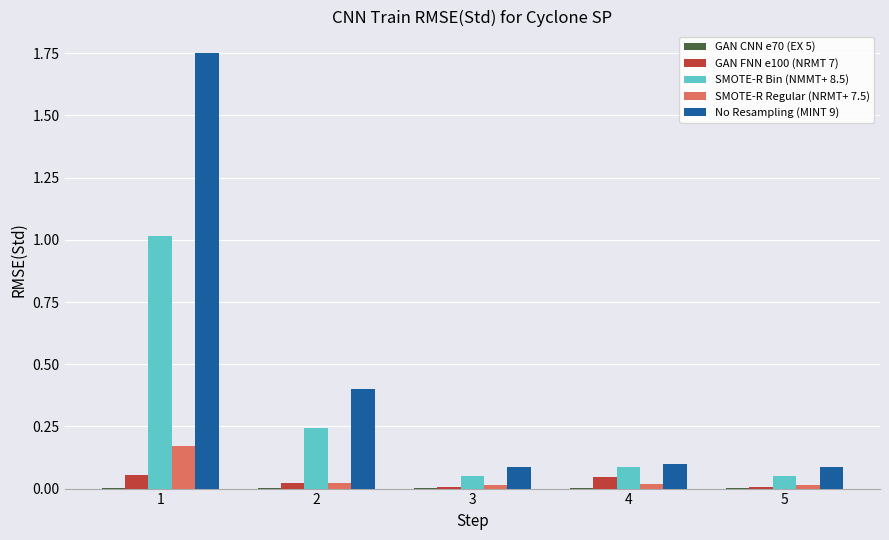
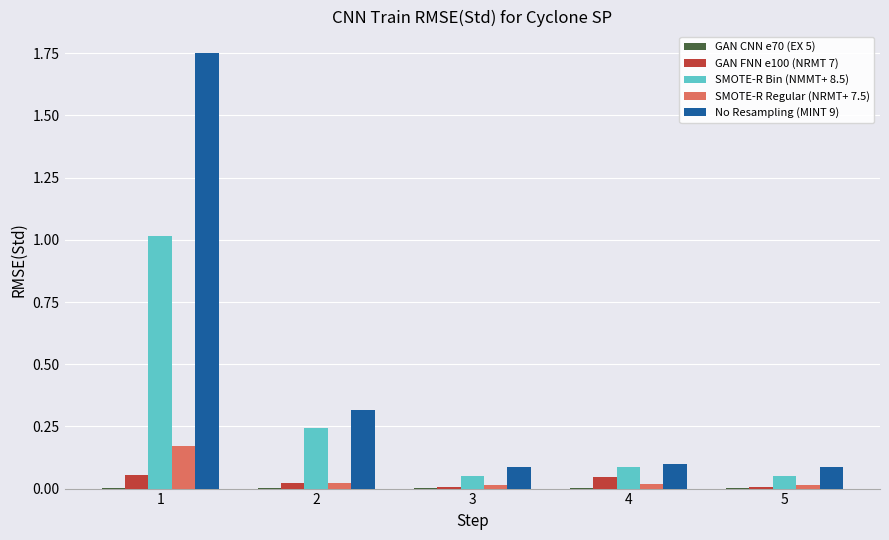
  {
    "GAN FNN e100 (NRMT 7)": {
      "1": 0.06,
      "2": 0.02,
      "4": 0.05
    },
    "SMOTE-R Bin (NMMT+ 8.5)": {
      "1": 1.02,
      "2": 0.25,
      "3": 0.05,
      "4": 0.09,
      "5": 0.05
    },
    "SMOTE-R Regular (NRMT+ 7.5)": {
      "1": 0.17,
      "2": 0.02,
      "3": 0.01,
      "4": 0.02,
      "5": 0.01
    },
    "No Resampling (MINT 9)": {
      "1": 1.75,
-     "2": 0.40,
+     "2": 0.31,
      "3": 0.09,
      "4": 0.10,
      "5": 0.09
    }
  }
